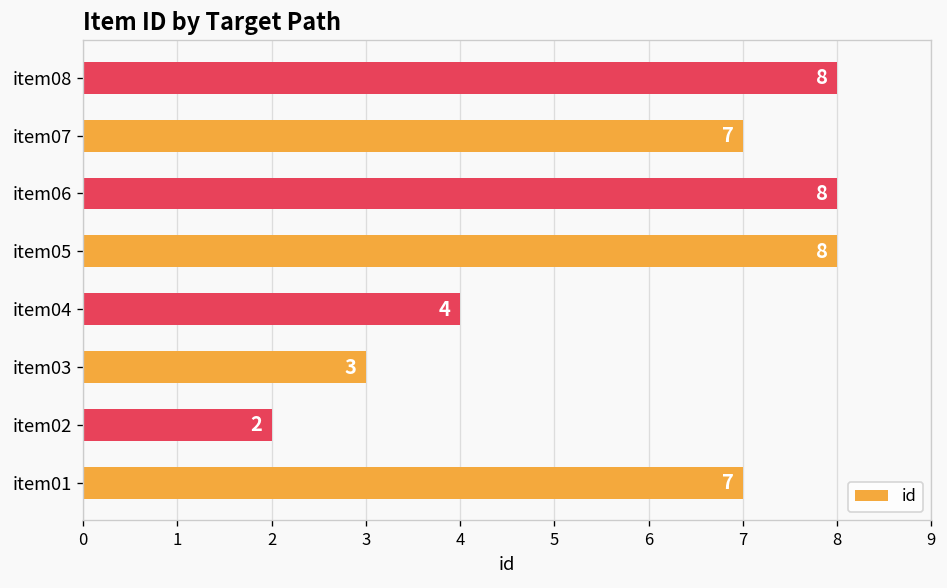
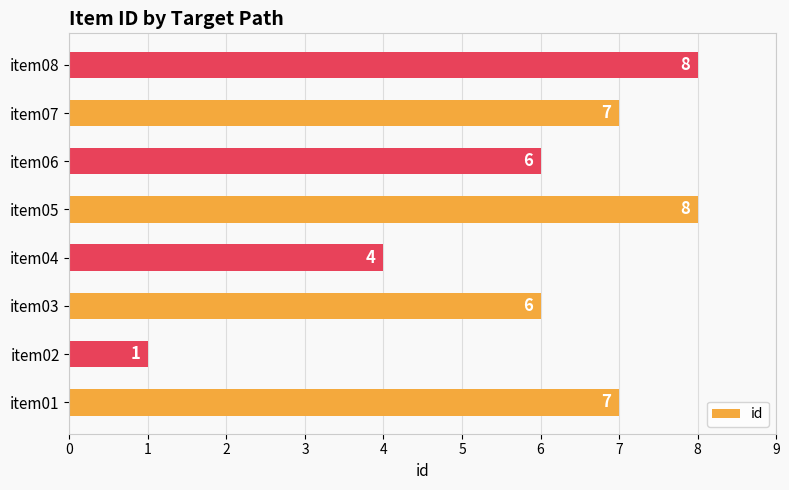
  {
    "item08": 8,
    "item07": 7,
-   "item06": 8,
+   "item06": 6,
    "item05": 8,
    "item04": 4,
-   "item03": 3,
-   "item02": 2,
+   "item03": 6,
+   "item02": 1,
    "item01": 7
  }
